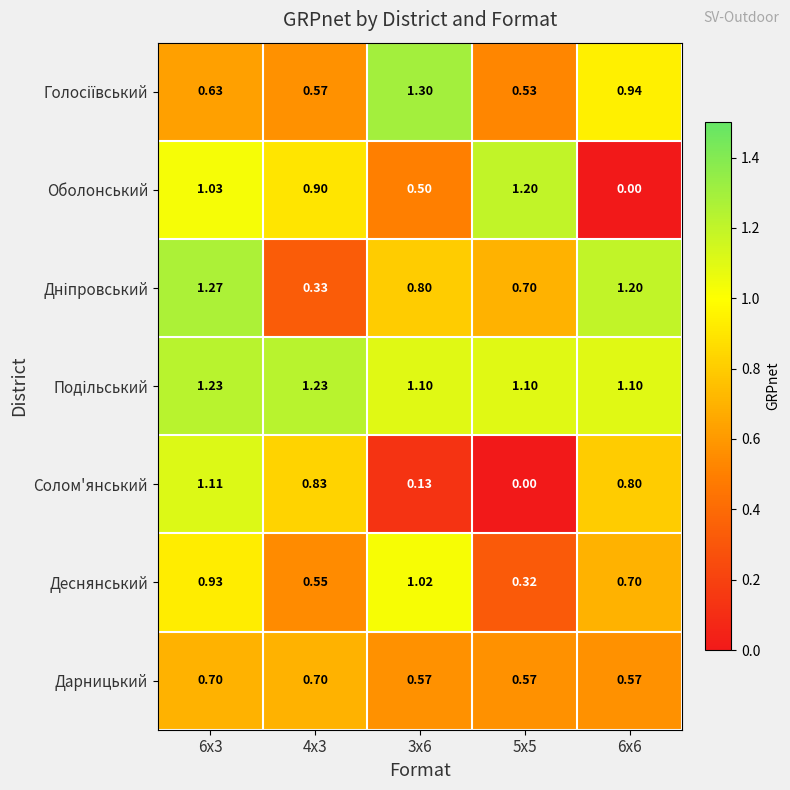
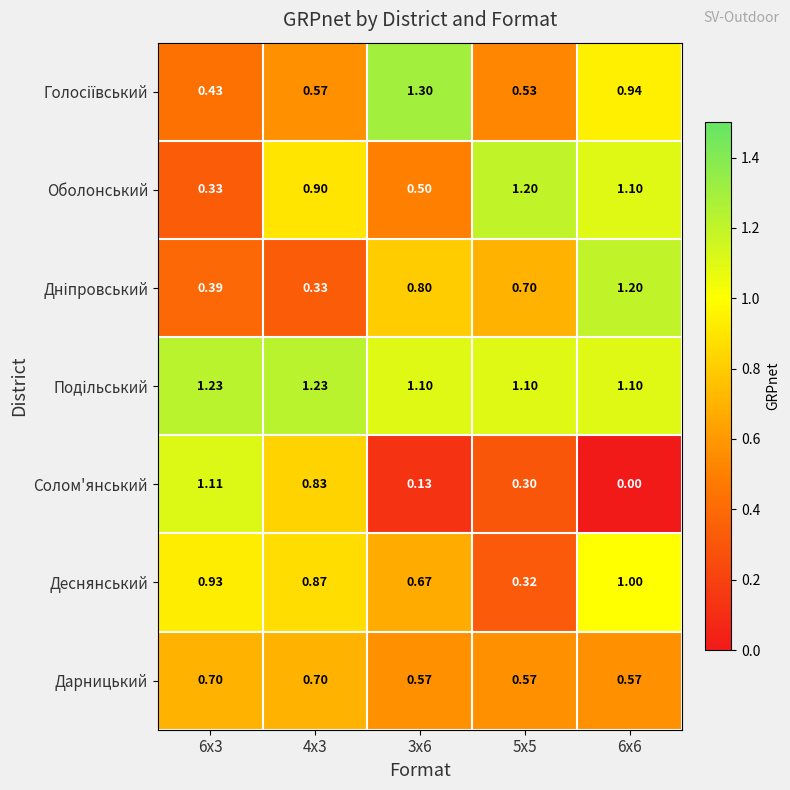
  {
    "Голосіївський": {
-     "6x3": 0.63,
+     "6x3": 0.43,
      "4x3": 0.57,
      "3x6": 1.30,
      "5x5": 0.53,
      "6x6": 0.94
    },
    "Оболонський": {
-     "6x3": 1.03,
+     "6x3": 0.33,
      "4x3": 0.90,
      "3x6": 0.50,
      "5x5": 1.20,
-     "6x6": 0.00
+     "6x6": 1.10
    },
    "Дніпровський": {
-     "6x3": 1.27,
+     "6x3": 0.39,
      "4x3": 0.33,
      "3x6": 0.80,
      "5x5": 0.70,
      "6x6": 1.20
    },
    "Подільський": {
      "6x3": 1.23,
      "4x3": 1.23,
      "3x6": 1.10,
      "5x5": 1.10,
      "6x6": 1.10
    },
    "Солом'янський": {
      "6x3": 1.11,
      "4x3": 0.83,
      "3x6": 0.13,
-     "5x5": 0.00,
-     "6x6": 0.80
+     "5x5": 0.30,
+     "6x6": 0.00
    },
    "Деснянський": {
      "6x3": 0.93,
-     "4x3": 0.55,
-     "3x6": 1.02,
+     "4x3": 0.87,
+     "3x6": 0.67,
      "5x5": 0.32,
-     "6x6": 0.70
+     "6x6": 1.00
    },
    "Дарницький": {
      "6x3": 0.70,
      "4x3": 0.70,
      "3x6": 0.57,
      "5x5": 0.57,
      "6x6": 0.57
    }
  }
